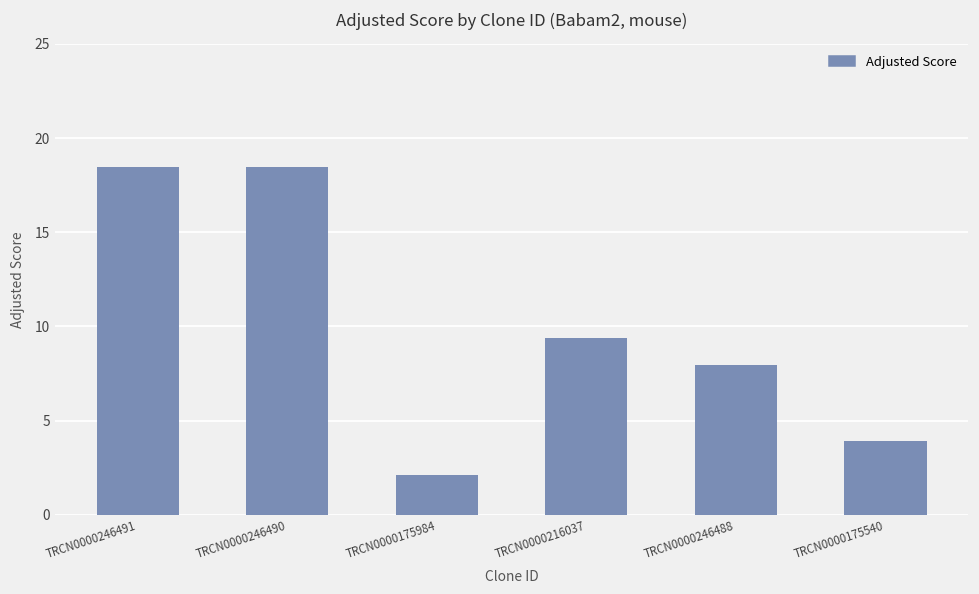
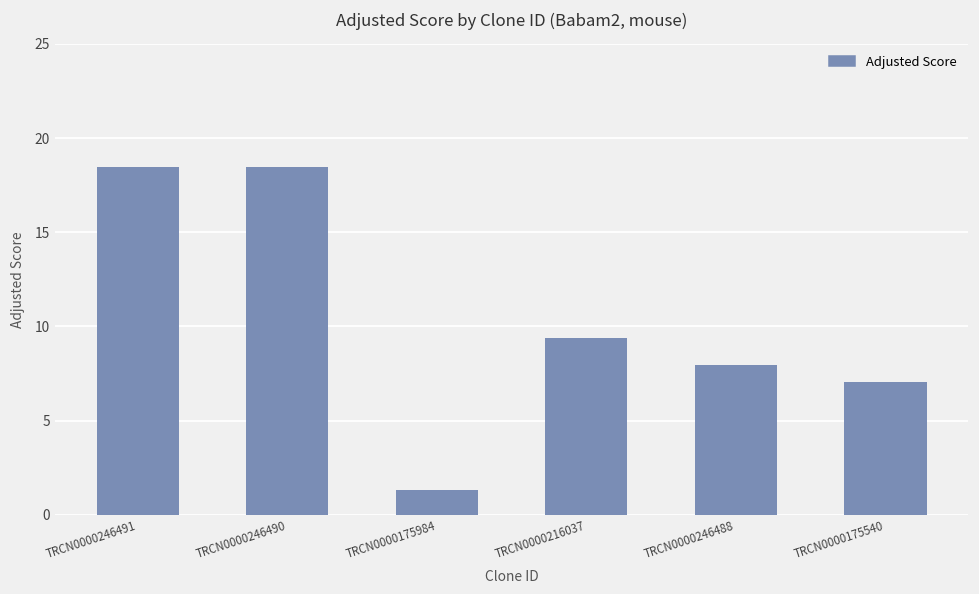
  {
    "TRCN0000246491": 18.5,
    "TRCN0000246490": 18.5,
-   "TRCN0000175984": 2.1,
+   "TRCN0000175984": 1.3,
    "TRCN0000216037": 9.4,
    "TRCN0000246488": 8.0,
-   "TRCN0000175540": 3.9
+   "TRCN0000175540": 7.0
  }
